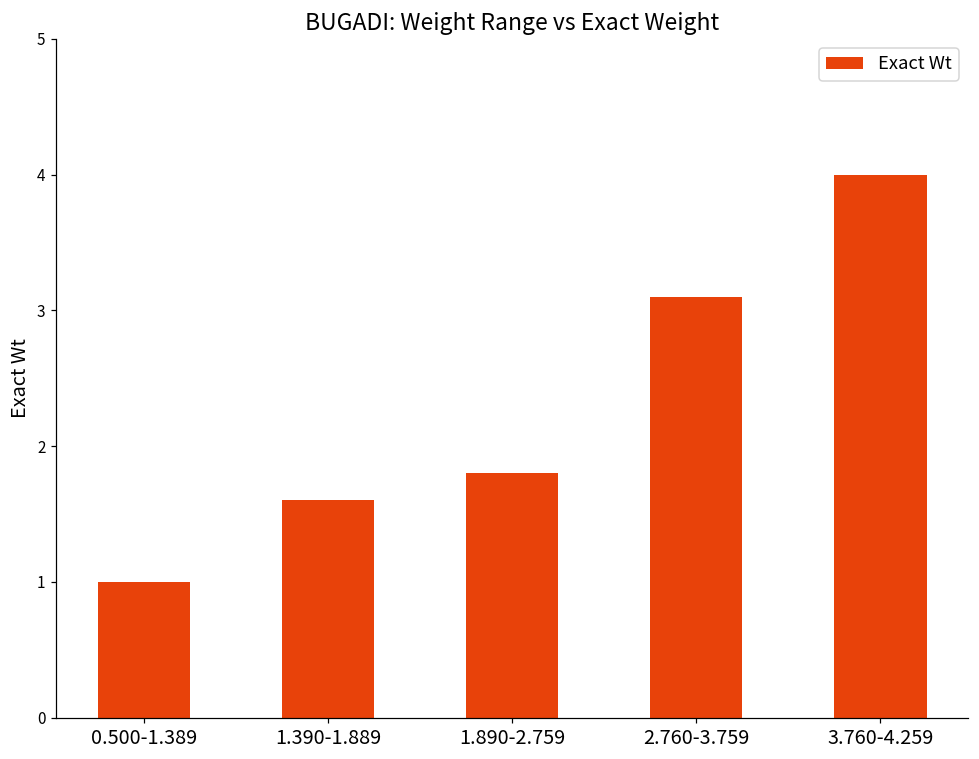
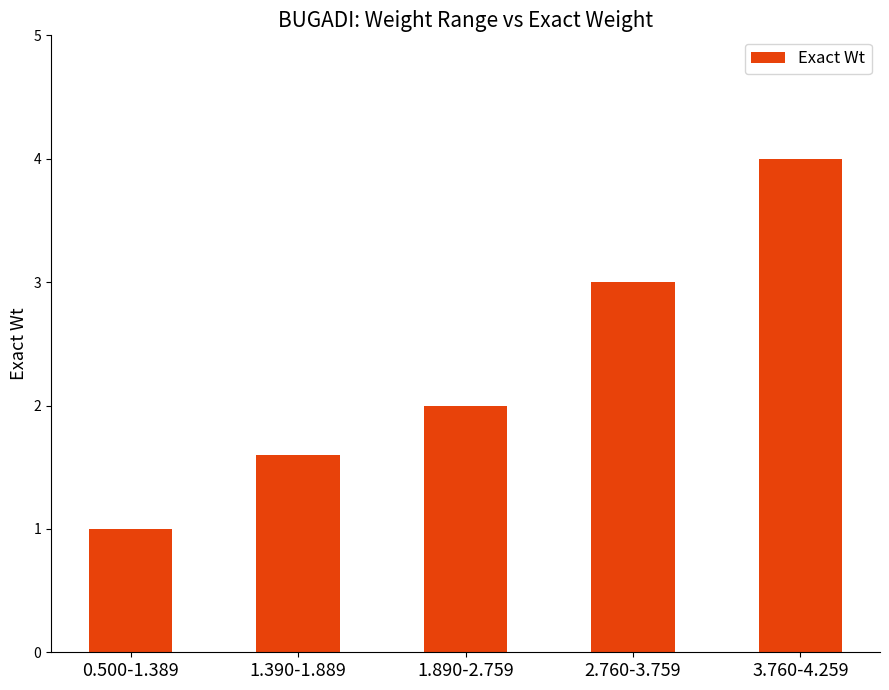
  {
    "0.500-1.389": 1.0,
    "1.390-1.889": 1.6,
-   "1.890-2.759": 1.8,
-   "2.760-3.759": 3.1,
+   "1.890-2.759": 2.0,
+   "2.760-3.759": 3.0,
    "3.760-4.259": 4.0
  }
